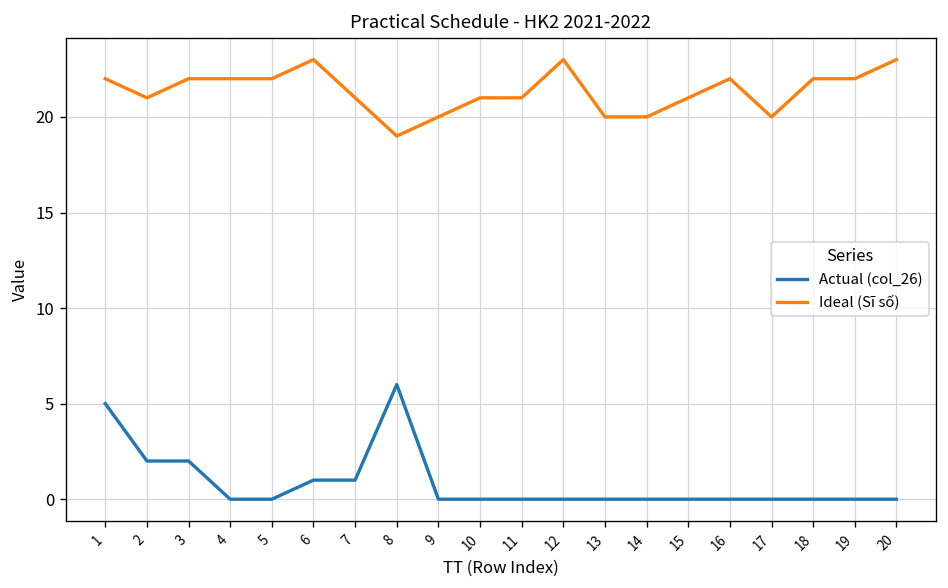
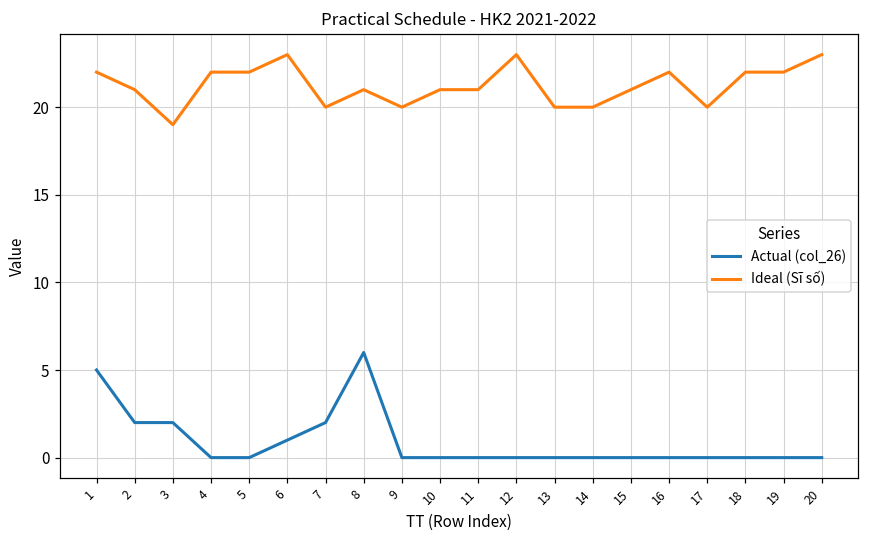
  {
    "Actual (col_26)": {
      "1": 5,
      "2": 2,
      "3": 2,
      "4": 0,
      "5": 0,
      "6": 1,
-     "7": 1,
+     "7": 2,
      "8": 6,
      "9": 0,
      "10": 0,
      "11": 0,
      "12": 0,
      "13": 0,
      "14": 0,
      "15": 0,
      "16": 0,
      "17": 0,
      "18": 0,
      "19": 0,
      "20": 0
    },
    "Ideal (Sĩ số)": {
      "1": 22,
      "2": 21,
-     "3": 22,
+     "3": 19,
      "4": 22,
      "5": 22,
      "6": 23,
-     "7": 21,
-     "8": 19,
+     "7": 20,
+     "8": 21,
      "9": 20,
      "10": 21,
      "11": 21,
      "12": 23,
      "13": 20,
      "14": 20,
      "15": 21,
      "16": 22,
      "17": 20,
      "18": 22,
      "19": 22,
      "20": 23
    }
  }
